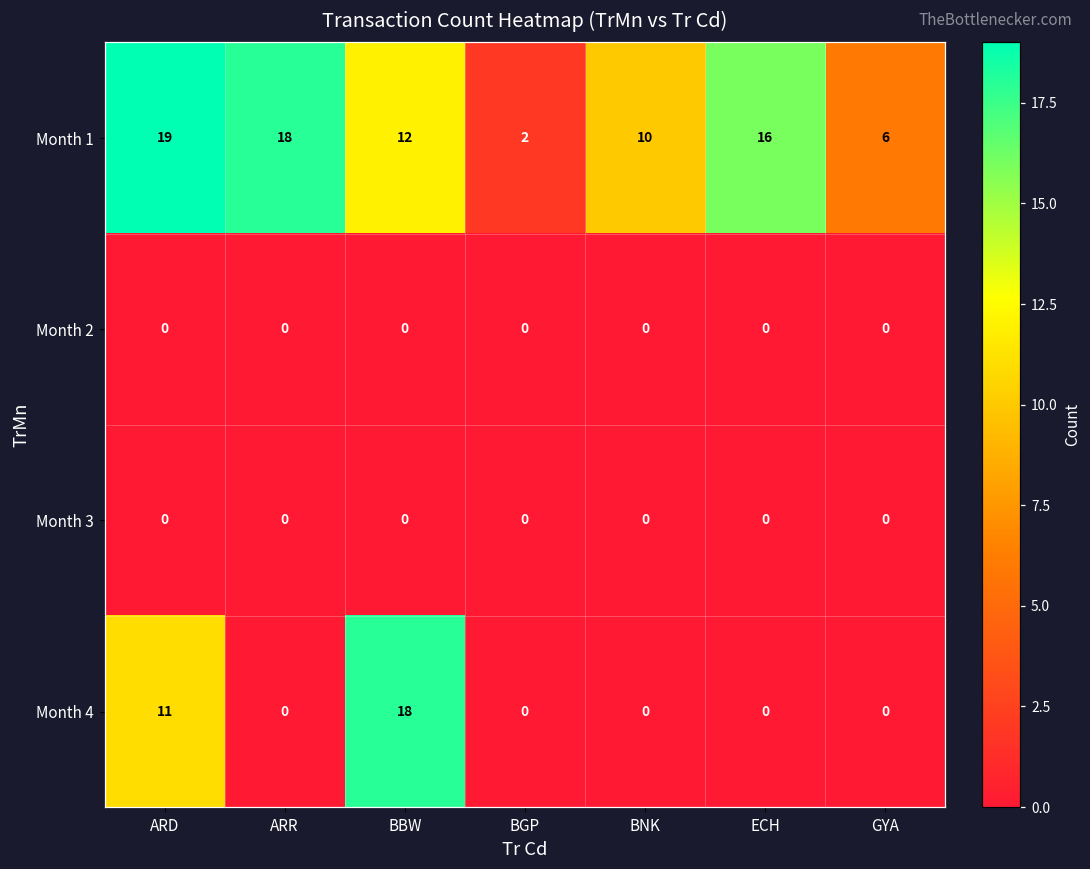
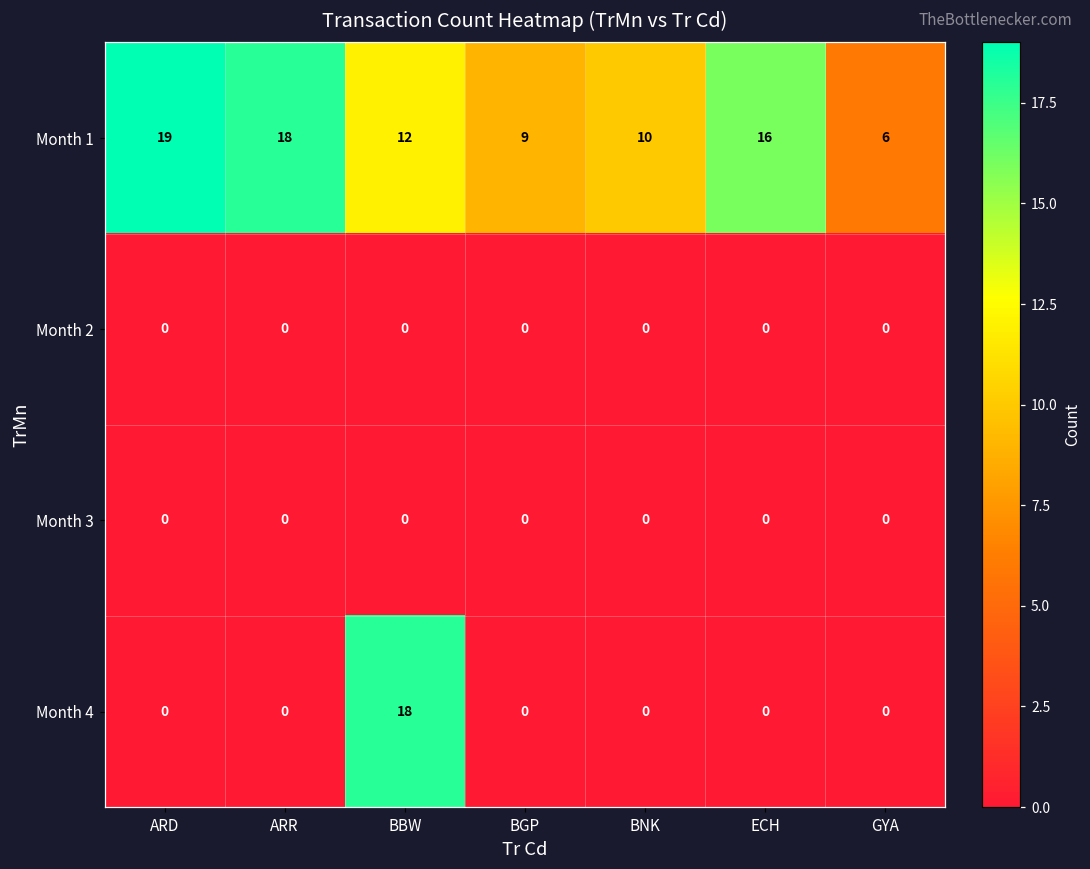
  {
    "Month 1": {
      "ARD": 19,
      "ARR": 18,
      "BBW": 12,
-     "BGP": 2,
+     "BGP": 9,
      "BNK": 10,
      "ECH": 16,
      "GYA": 6
    },
    "Month 2": {
      "ARD": 0,
      "ARR": 0,
      "BBW": 0,
      "BGP": 0,
      "BNK": 0,
      "ECH": 0,
      "GYA": 0
    },
    "Month 3": {
      "ARD": 0,
      "ARR": 0,
      "BBW": 0,
      "BGP": 0,
      "BNK": 0,
      "ECH": 0,
      "GYA": 0
    },
    "Month 4": {
-     "ARD": 11,
+     "ARD": 0,
      "ARR": 0,
      "BBW": 18,
      "BGP": 0,
      "BNK": 0,
      "ECH": 0,
      "GYA": 0
    }
  }
